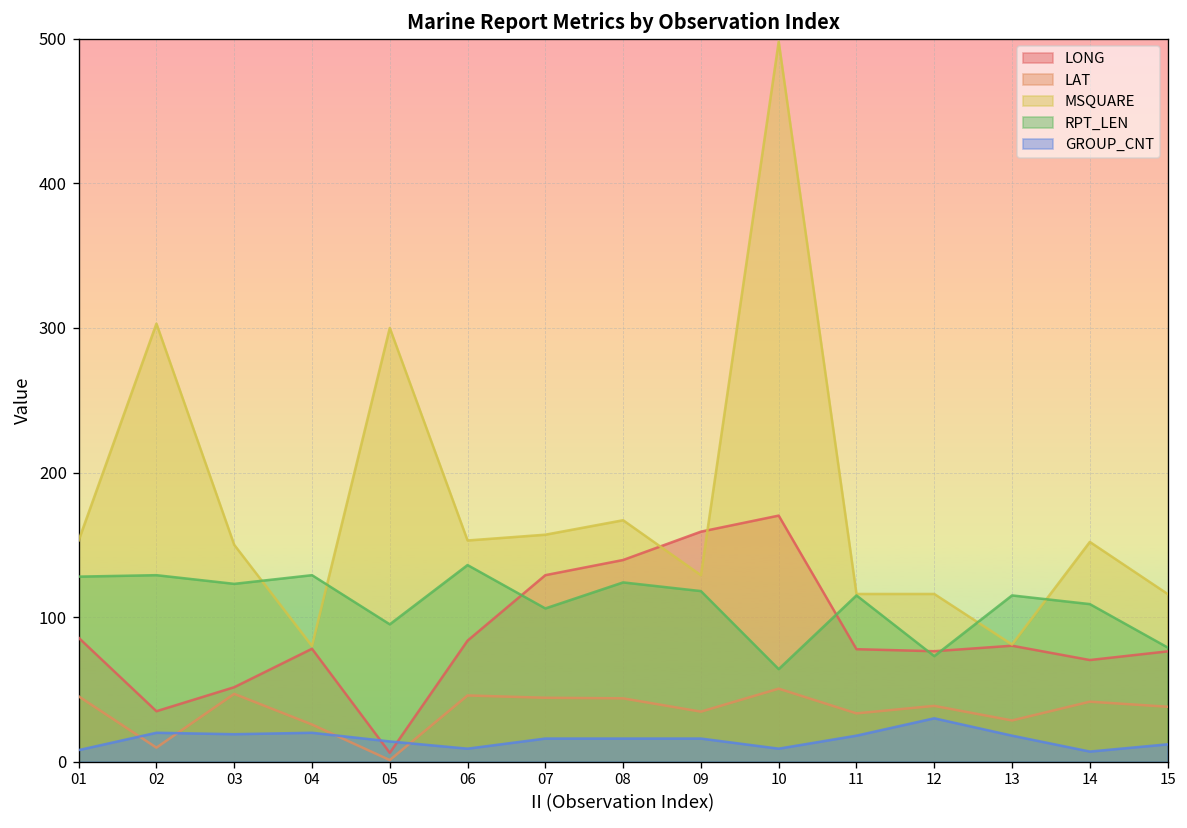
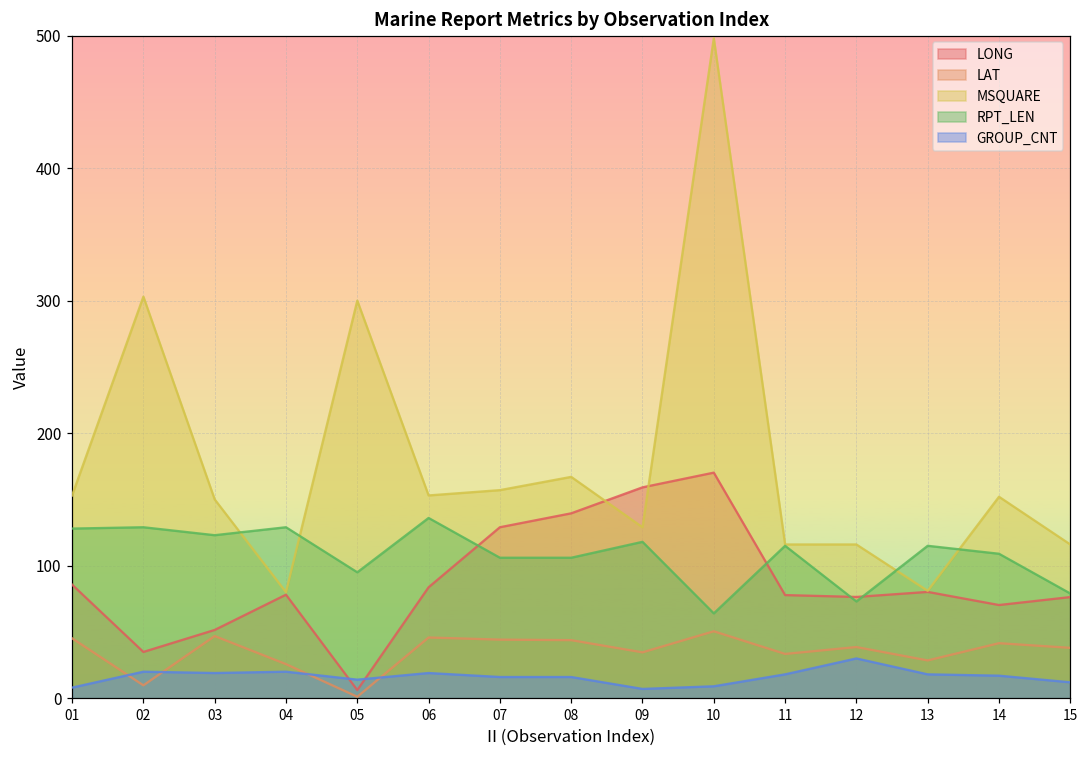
  {
    "RPT_LEN": {
      "01": 128,
      "02": 129,
      "03": 123,
      "04": 129,
      "05": 95,
      "06": 136,
      "07": 106,
-     "08": 124,
+     "08": 106,
      "09": 118,
      "10": 64,
      "12": 73,
      "13": 115,
      "14": 109,
      "15": 79
    },
    "GROUP_CNT": {
      "01": 8,
      "02": 20,
      "03": 19,
      "04": 20,
      "05": 14,
-     "06": 9,
+     "06": 19,
      "07": 16,
      "08": 16,
-     "09": 16,
+     "09": 7,
      "10": 9,
      "11": 18,
      "12": 30,
      "13": 18,
-     "14": 7,
+     "14": 17,
      "15": 12
    }
  }
